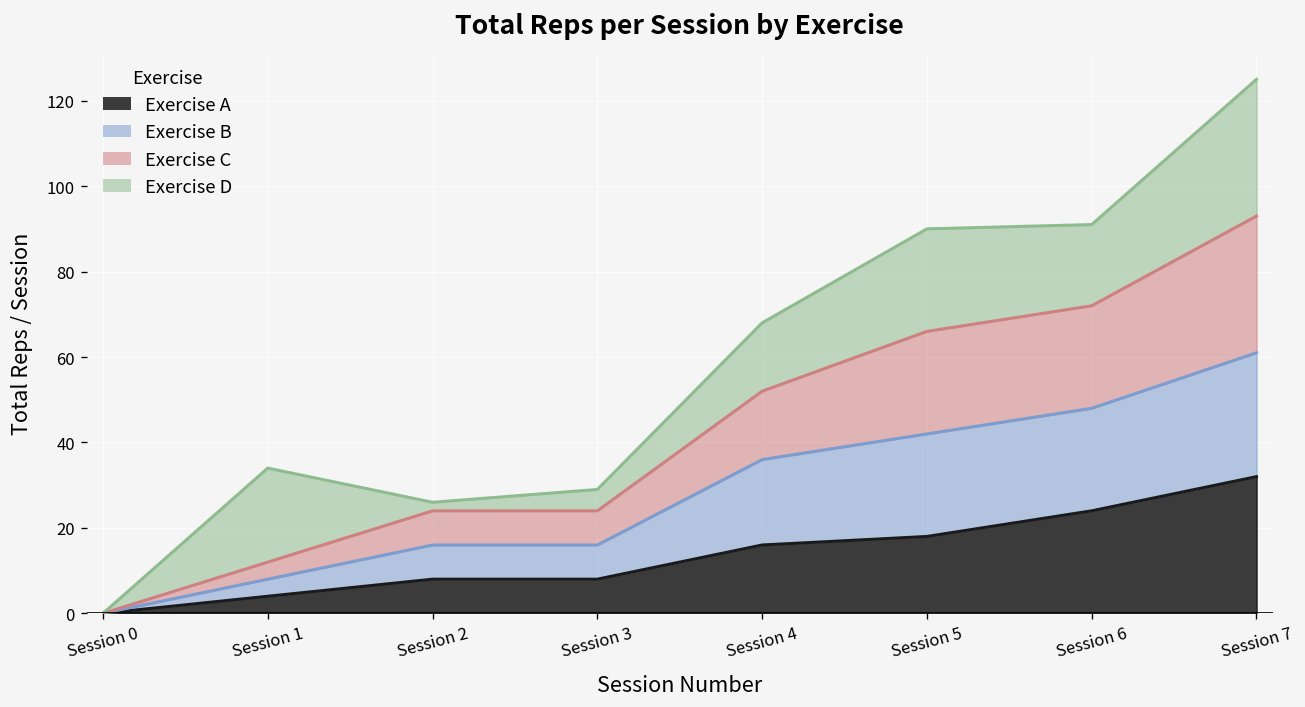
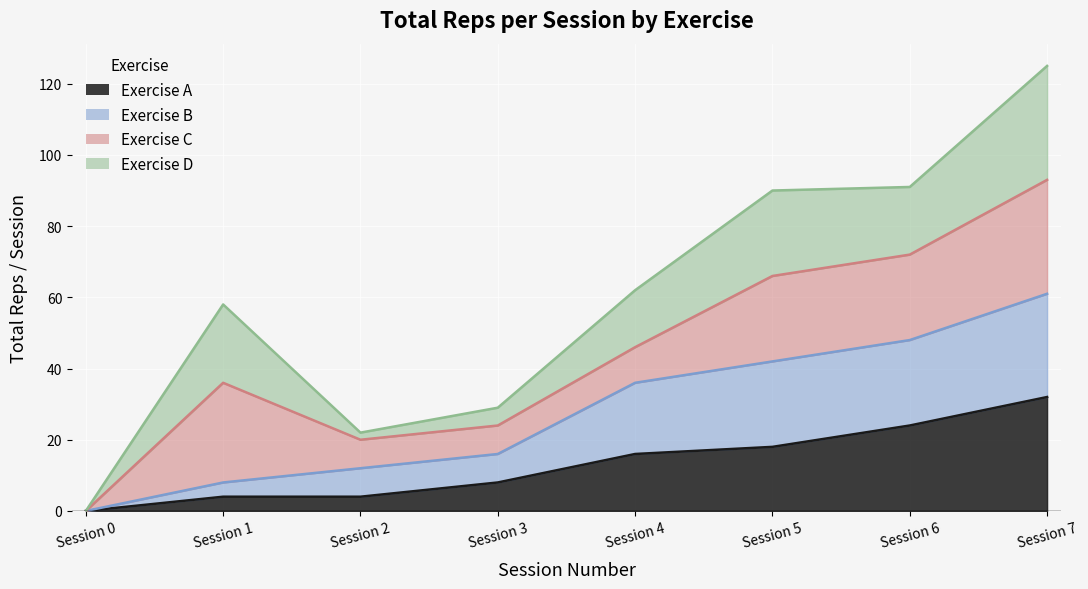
  {
    "Exercise A": {
      "Session 1": 4,
-     "Session 2": 8,
+     "Session 2": 4,
      "Session 3": 8,
      "Session 4": 16,
      "Session 5": 18,
      "Session 6": 24,
      "Session 7": 32
    },
    "Exercise B": {
      "Session 1": 4,
      "Session 2": 8,
      "Session 3": 8,
      "Session 4": 20,
      "Session 5": 24,
      "Session 6": 24,
      "Session 7": 29
    },
    "Exercise C": {
-     "Session 1": 4,
+     "Session 1": 28,
      "Session 2": 8,
      "Session 3": 8,
-     "Session 4": 16,
+     "Session 4": 10,
      "Session 5": 24,
      "Session 6": 24,
      "Session 7": 32
    },
    "Exercise D": {
      "Session 1": 22,
      "Session 2": 2,
      "Session 3": 5,
      "Session 4": 16,
      "Session 5": 24,
      "Session 6": 19,
      "Session 7": 32
    }
  }
